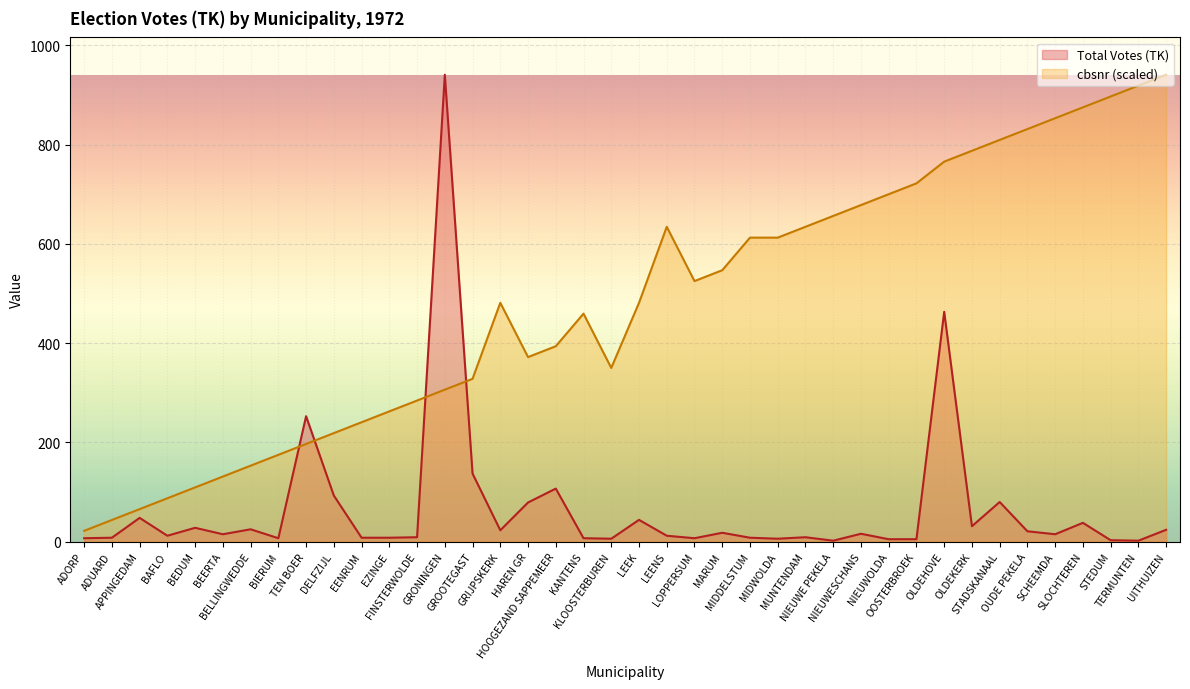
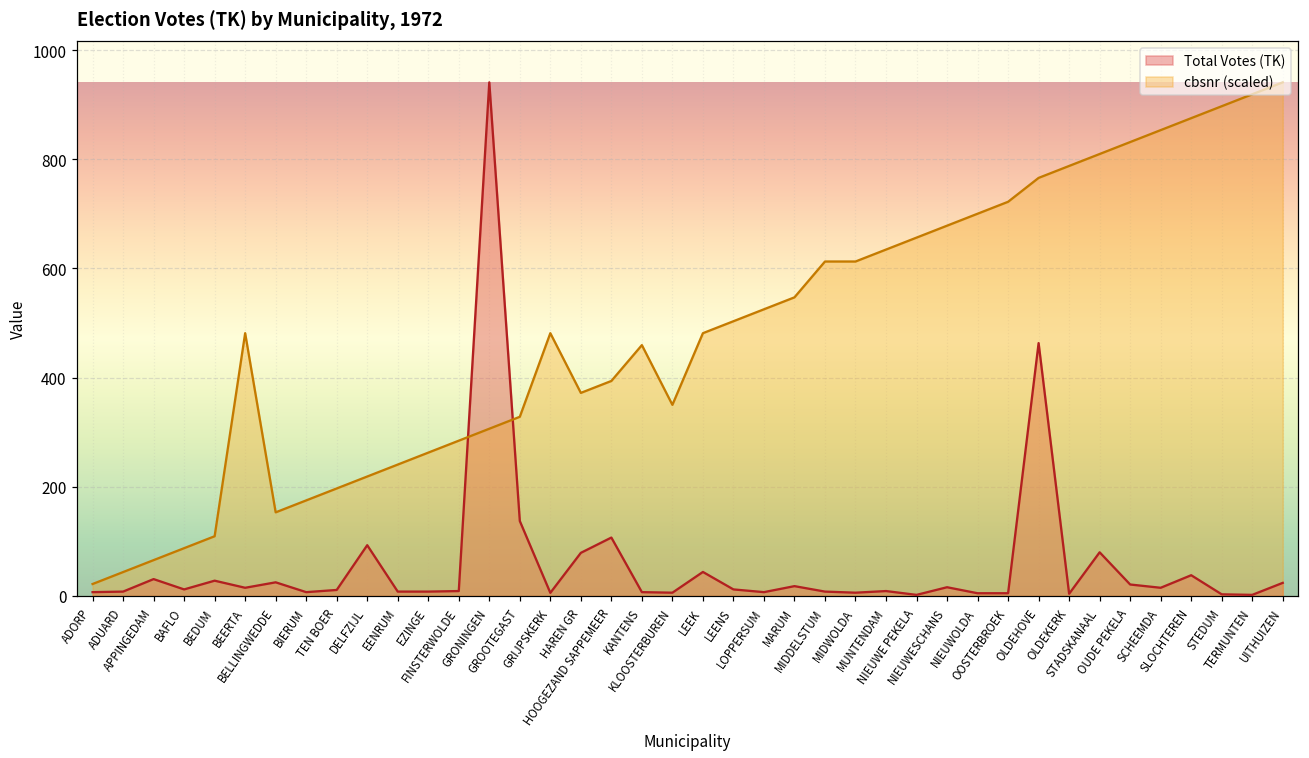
  {
    "Total Votes (TK)": {
      "ADORP": 10,
      "ADUARD": 10,
-     "APPINGEDAM": 50,
+     "APPINGEDAM": 30,
      "BAFLO": 10,
      "BEDUM": 30,
      "BEERTA": 20,
      "BELLINGWEDDE": 30,
      "BIERUM": 10,
-     "TEN BOER": 250,
+     "TEN BOER": 10,
      "DELFZIJL": 90,
      "EENRUM": 10,
      "EZINGE": 10,
      "FINSTERWOLDE": 10,
      "GRONINGEN": 940,
      "GROOTEGAST": 140,
-     "GRIJPSKERK": 20,
+     "GRIJPSKERK": 10,
      "HAREN GR": 80,
      "HOOGEZAND SAPPEMEER": 110,
      "KANTENS": 10,
      "KLOOSTERBUREN": 10,
      "LEEK": 40,
      "LEENS": 10,
      "LOPPERSUM": 10,
      "MARUM": 20,
      "MIDDELSTUM": 10,
      "MIDWOLDA": 10,
      "MUNTENDAM": 10,
      "NIEUWE PEKELA": 0,
      "NIEUWESCHANS": 20,
      "NIEUWOLDA": 10,
      "OOSTERBROEK": 10,
      "OLDEHOVE": 460,
-     "OLDEKERK": 30,
+     "OLDEKERK": 0,
      "STADSKANAAL": 80,
      "OUDE PEKELA": 20,
      "SCHEEMDA": 20,
      "SLOCHTEREN": 40,
      "STEDUM": 0,
      "TERMUNTEN": 0,
      "UITHUIZEN": 20
    },
    "cbsnr (scaled)": {
      "ADORP": 20,
      "ADUARD": 40,
      "APPINGEDAM": 70,
      "BAFLO": 90,
      "BEDUM": 110,
-     "BEERTA": 130,
+     "BEERTA": 480,
      "BELLINGWEDDE": 150,
      "BIERUM": 180,
      "TEN BOER": 200,
      "DELFZIJL": 220,
      "EENRUM": 240,
      "EZINGE": 260,
      "FINSTERWOLDE": 280,
      "GRONINGEN": 310,
      "GROOTEGAST": 330,
      "GRIJPSKERK": 480,
      "HAREN GR": 370,
      "HOOGEZAND SAPPEMEER": 390,
      "KANTENS": 460,
      "KLOOSTERBUREN": 350,
      "LEEK": 480,
-     "LEENS": 630,
+     "LEENS": 500,
      "LOPPERSUM": 530,
      "MARUM": 550,
      "MIDDELSTUM": 610,
      "MIDWOLDA": 610,
      "MUNTENDAM": 630,
      "NIEUWE PEKELA": 660,
      "NIEUWESCHANS": 680,
      "NIEUWOLDA": 700,
      "OOSTERBROEK": 720,
      "OLDEHOVE": 770,
      "OLDEKERK": 790,
      "STADSKANAAL": 810,
      "OUDE PEKELA": 830,
      "SCHEEMDA": 850,
      "SLOCHTEREN": 880,
      "STEDUM": 900
    }
  }
